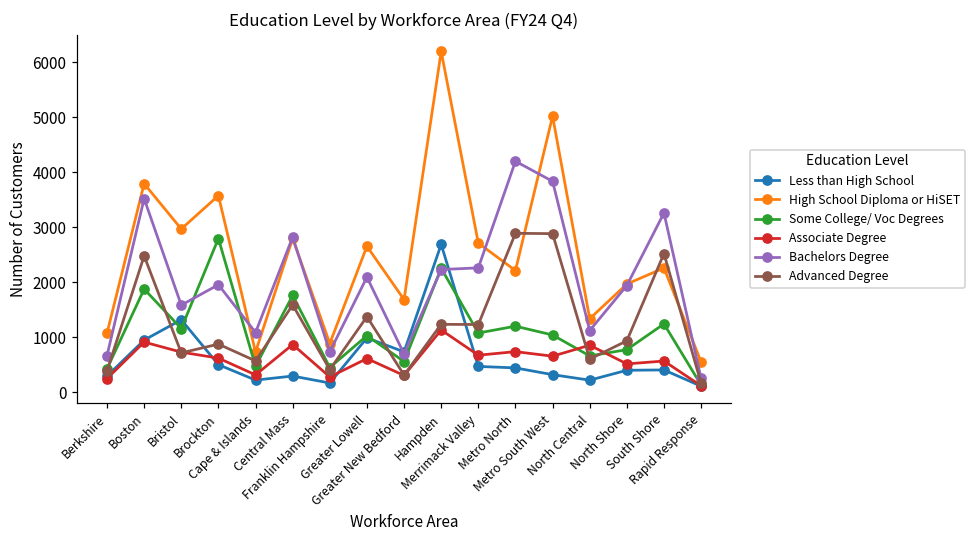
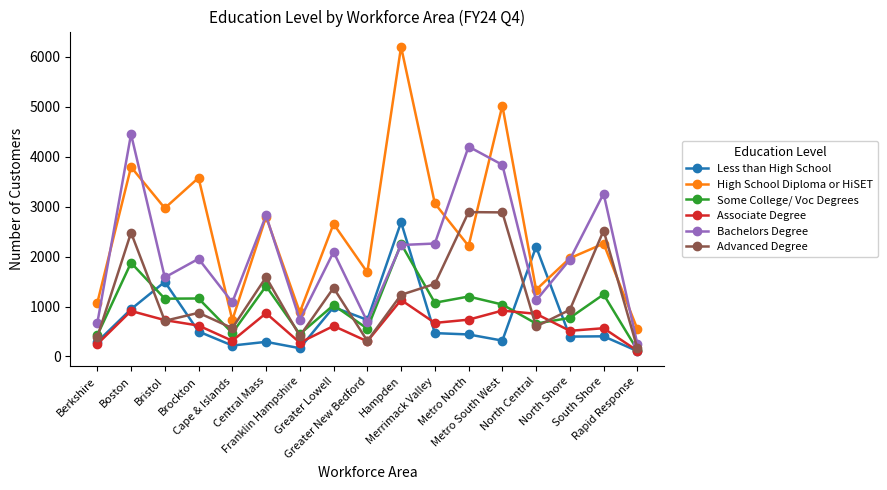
  {
    "Less than High School": {
-     "Bristol": 1300,
+     "Bristol": 1500,
      "Brockton": 500,
      "Cape & Islands": 200,
      "Central Mass": 300,
      "Franklin Hampshire": 200,
      "Hampden": 2700,
      "Merrimack Valley": 500,
      "Metro North": 400,
      "Metro South West": 300,
-     "North Central": 200,
+     "North Central": 2200,
      "North Shore": 400,
      "South Shore": 400
    },
    "High School Diploma or HiSET": {
      "Berkshire": 1100,
      "Boston": 3800,
      "Bristol": 3000,
      "Brockton": 3600,
      "Cape & Islands": 700,
      "Franklin Hampshire": 900,
      "Greater Lowell": 2700,
      "Greater New Bedford": 1700,
      "Hampden": 6200,
-     "Merrimack Valley": 2700,
+     "Merrimack Valley": 3100,
      "Metro North": 2200,
      "Metro South West": 5000,
      "North Central": 1300,
      "South Shore": 2300,
      "Rapid Response": 500
    },
    "Some College/ Voc Degrees": {
      "Boston": 1900,
      "Bristol": 1200,
-     "Brockton": 2800,
+     "Brockton": 1200,
      "Cape & Islands": 500,
-     "Central Mass": 1800,
+     "Central Mass": 1400,
      "Greater New Bedford": 600,
      "Merrimack Valley": 1100,
      "Metro North": 1200,
      "Metro South West": 1000,
      "North Central": 700,
      "North Shore": 800,
      "South Shore": 1200
    },
    "Associate Degree": {
      "Brockton": 600,
      "Cape & Islands": 300,
      "Central Mass": 900,
      "Franklin Hampshire": 300,
      "Greater Lowell": 600,
      "Hampden": 1100,
      "Merrimack Valley": 700,
      "Metro North": 700,
-     "Metro South West": 700,
+     "Metro South West": 900,
      "North Central": 900,
      "North Shore": 500,
      "South Shore": 600
    },
    "Bachelors Degree": {
      "Berkshire": 700,
-     "Boston": 3500,
+     "Boston": 4500,
      "Bristol": 1600,
      "Brockton": 2000,
      "Cape & Islands": 1100,
      "Franklin Hampshire": 700,
      "Greater Lowell": 2100,
      "Merrimack Valley": 2300,
      "Metro North": 4200,
      "Metro South West": 3800,
      "North Central": 1100,
      "South Shore": 3300,
      "Rapid Response": 300
    },
    "Advanced Degree": {
      "Boston": 2500,
      "Brockton": 900,
      "Cape & Islands": 600,
      "Central Mass": 1600,
      "Greater Lowell": 1400,
      "Hampden": 1200,
-     "Merrimack Valley": 1200,
+     "Merrimack Valley": 1500,
      "Metro North": 2900,
      "Metro South West": 2900,
      "North Central": 600,
      "North Shore": 900,
      "South Shore": 2500
    }
  }
